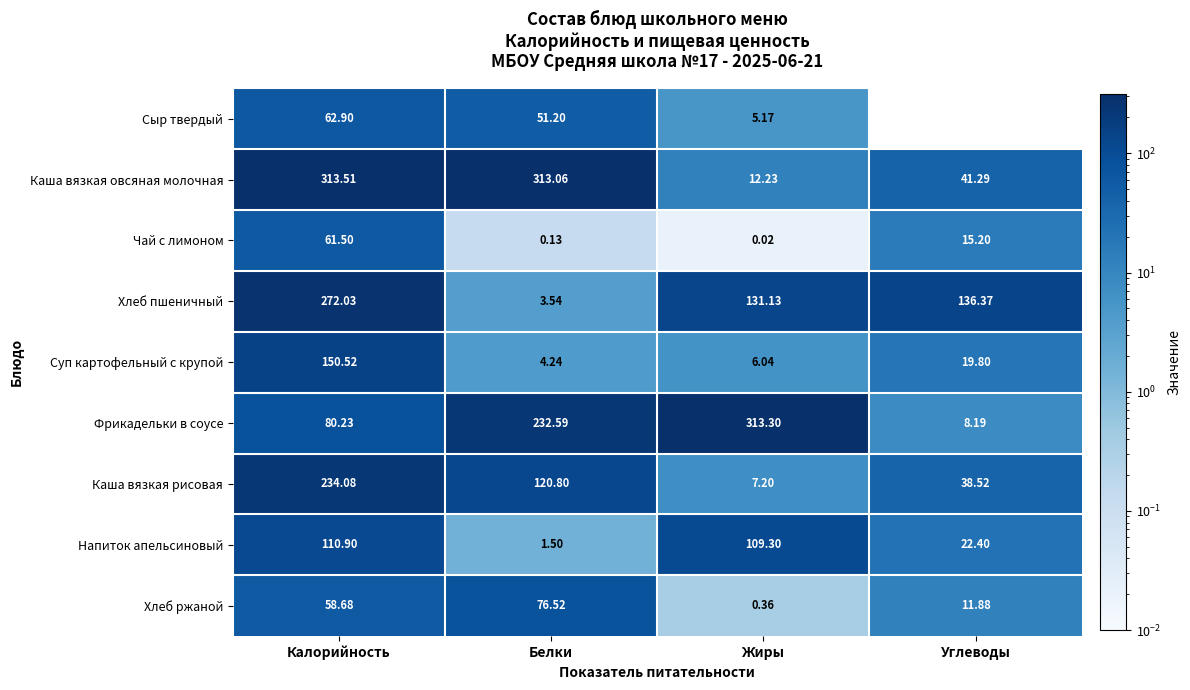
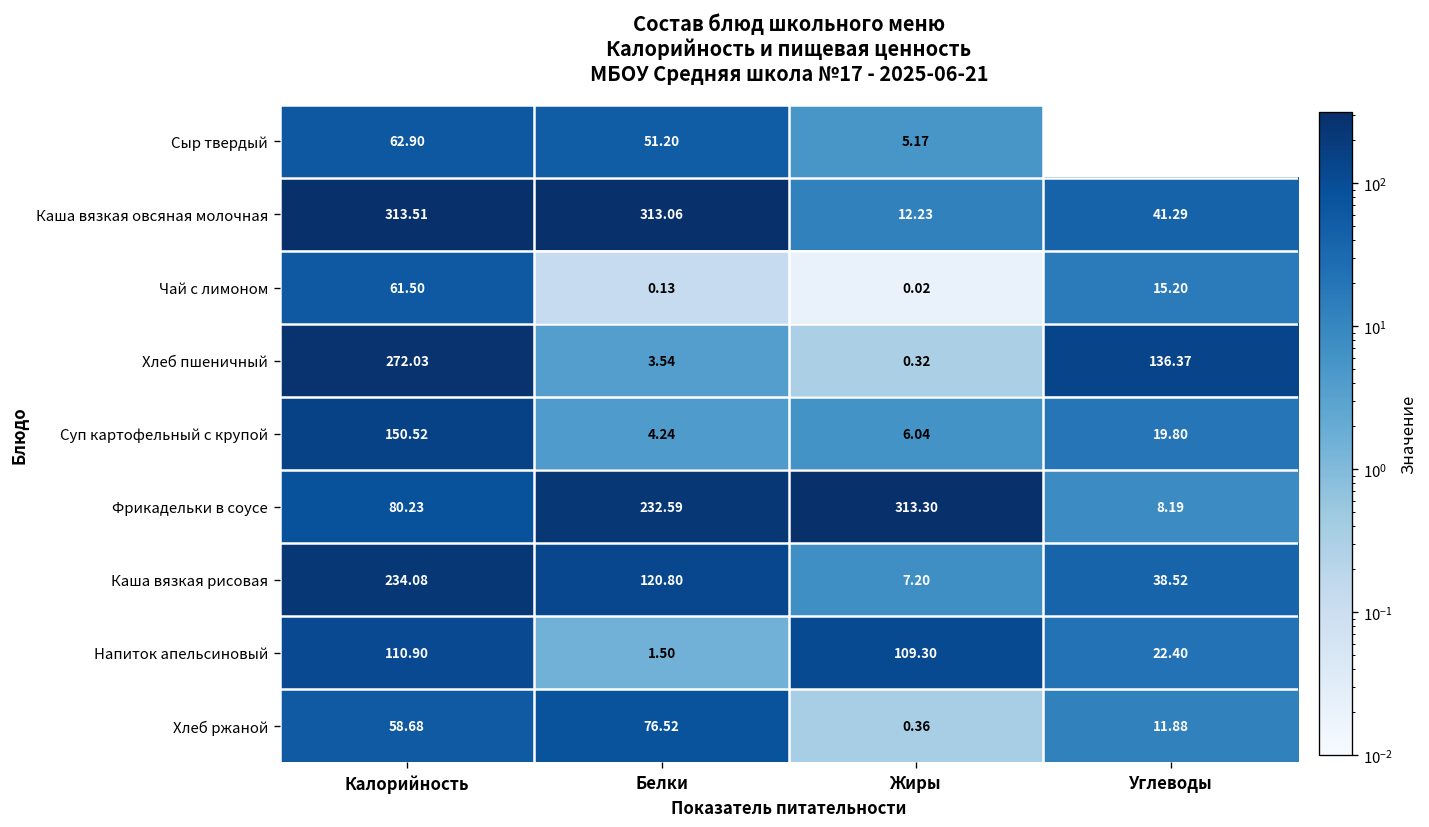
  {
    "Сыр твердый": {
      "Калорийность": 62.90,
      "Белки": 51.20,
      "Жиры": 5.17
    },
    "Каша вязкая овсяная молочная": {
      "Калорийность": 313.51,
      "Белки": 313.06,
      "Жиры": 12.23,
      "Углеводы": 41.29
    },
    "Чай с лимоном": {
      "Калорийность": 61.50,
      "Белки": 0.13,
      "Жиры": 0.02,
      "Углеводы": 15.20
    },
    "Хлеб пшеничный": {
      "Калорийность": 272.03,
      "Белки": 3.54,
-     "Жиры": 131.13,
+     "Жиры": 0.32,
      "Углеводы": 136.37
    },
    "Суп картофельный с крупой": {
      "Калорийность": 150.52,
      "Белки": 4.24,
      "Жиры": 6.04,
      "Углеводы": 19.80
    },
    "Фрикадельки в соусе": {
      "Калорийность": 80.23,
      "Белки": 232.59,
      "Жиры": 313.30,
      "Углеводы": 8.19
    },
    "Каша вязкая рисовая": {
      "Калорийность": 234.08,
      "Белки": 120.80,
      "Жиры": 7.20,
      "Углеводы": 38.52
    },
    "Напиток апельсиновый": {
      "Калорийность": 110.90,
      "Белки": 1.50,
      "Жиры": 109.30,
      "Углеводы": 22.40
    },
    "Хлеб ржаной": {
      "Калорийность": 58.68,
      "Белки": 76.52,
      "Жиры": 0.36,
      "Углеводы": 11.88
    }
  }
